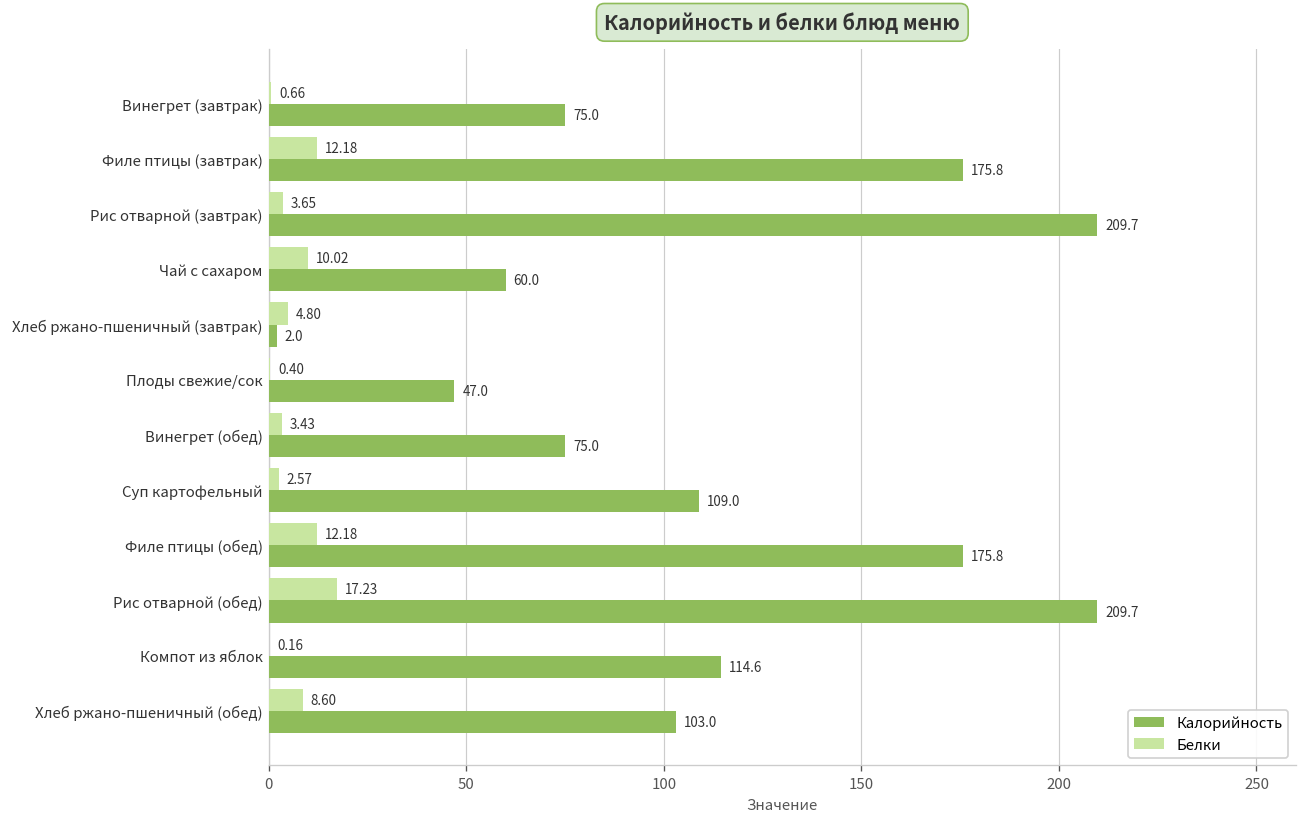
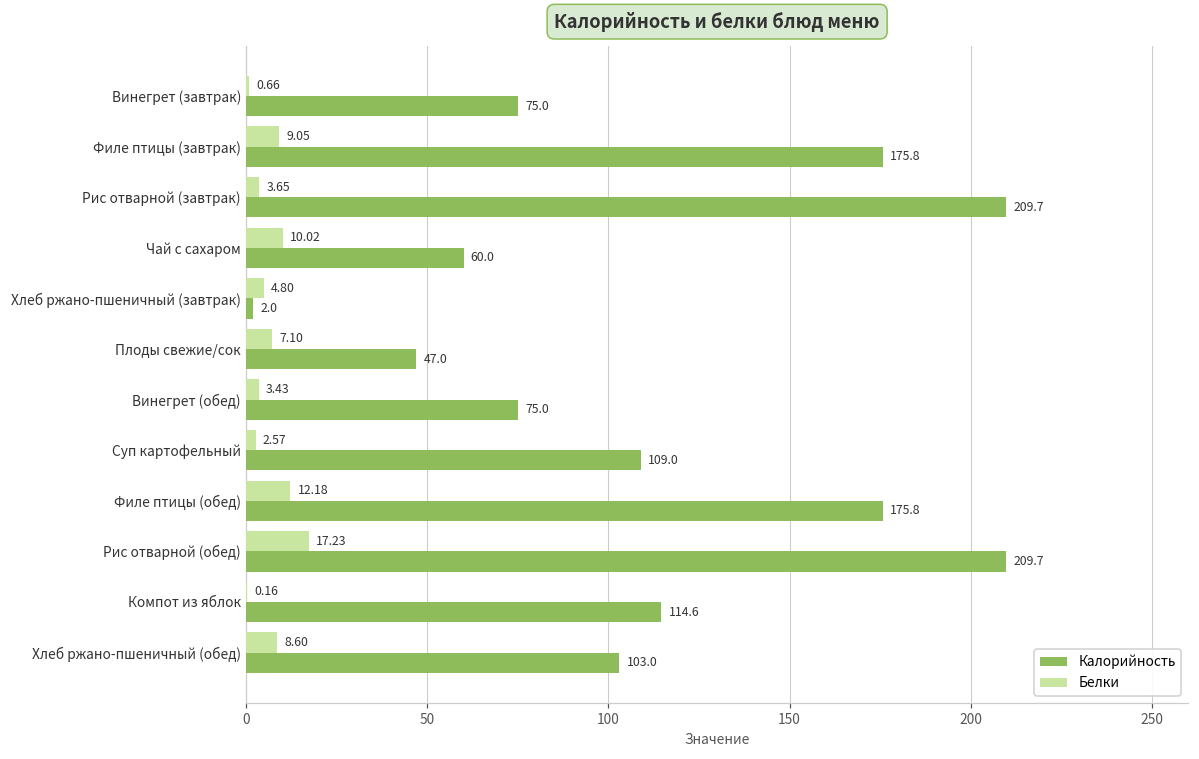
  {
    "Калорийность": {
      "Винегрет (завтрак)": 75.0,
      "Филе птицы (завтрак)": 175.8,
      "Рис отварной (завтрак)": 209.7,
      "Чай с сахаром": 60.0,
      "Хлеб ржано-пшеничный (завтрак)": 2.0,
      "Плоды свежие/сок": 47.0,
      "Винегрет (обед)": 75.0,
      "Суп картофельный": 109.0,
      "Филе птицы (обед)": 175.8,
      "Рис отварной (обед)": 209.7,
      "Компот из яблок": 114.6,
      "Хлеб ржано-пшеничный (обед)": 103.0
    },
    "Белки": {
      "Винегрет (завтрак)": 0.66,
-     "Филе птицы (завтрак)": 12.18,
+     "Филе птицы (завтрак)": 9.05,
      "Рис отварной (завтрак)": 3.65,
      "Чай с сахаром": 10.02,
      "Хлеб ржано-пшеничный (завтрак)": 4.80,
-     "Плоды свежие/сок": 0.40,
+     "Плоды свежие/сок": 7.10,
      "Винегрет (обед)": 3.43,
      "Суп картофельный": 2.57,
      "Филе птицы (обед)": 12.18,
      "Рис отварной (обед)": 17.23,
      "Компот из яблок": 0.16,
      "Хлеб ржано-пшеничный (обед)": 8.60
    }
  }
